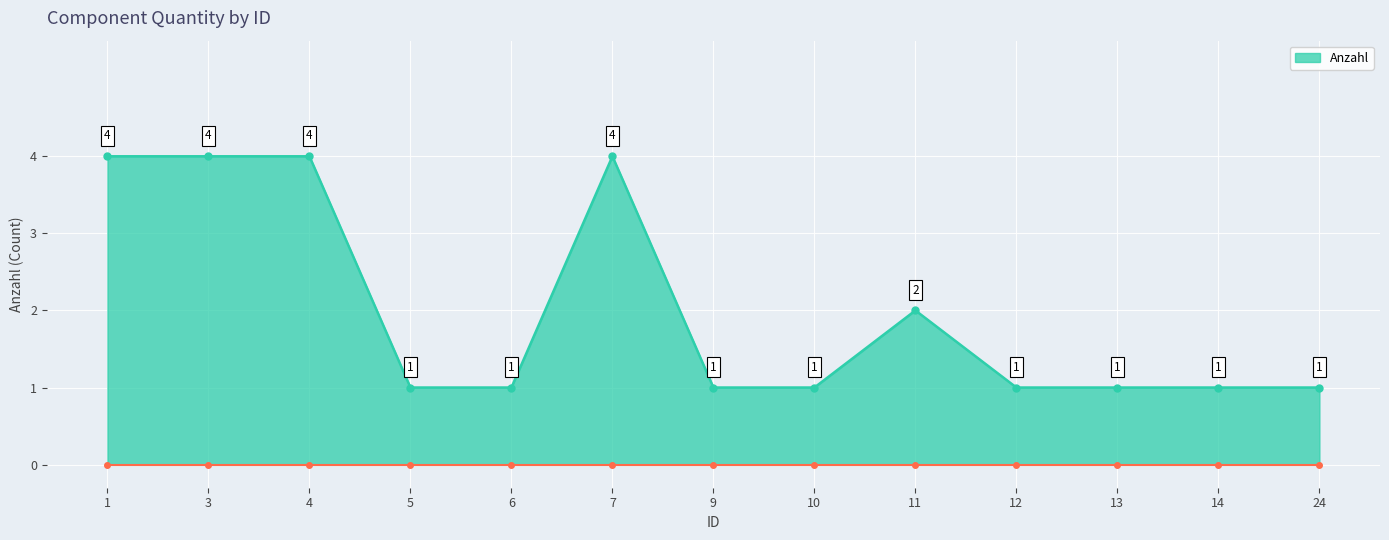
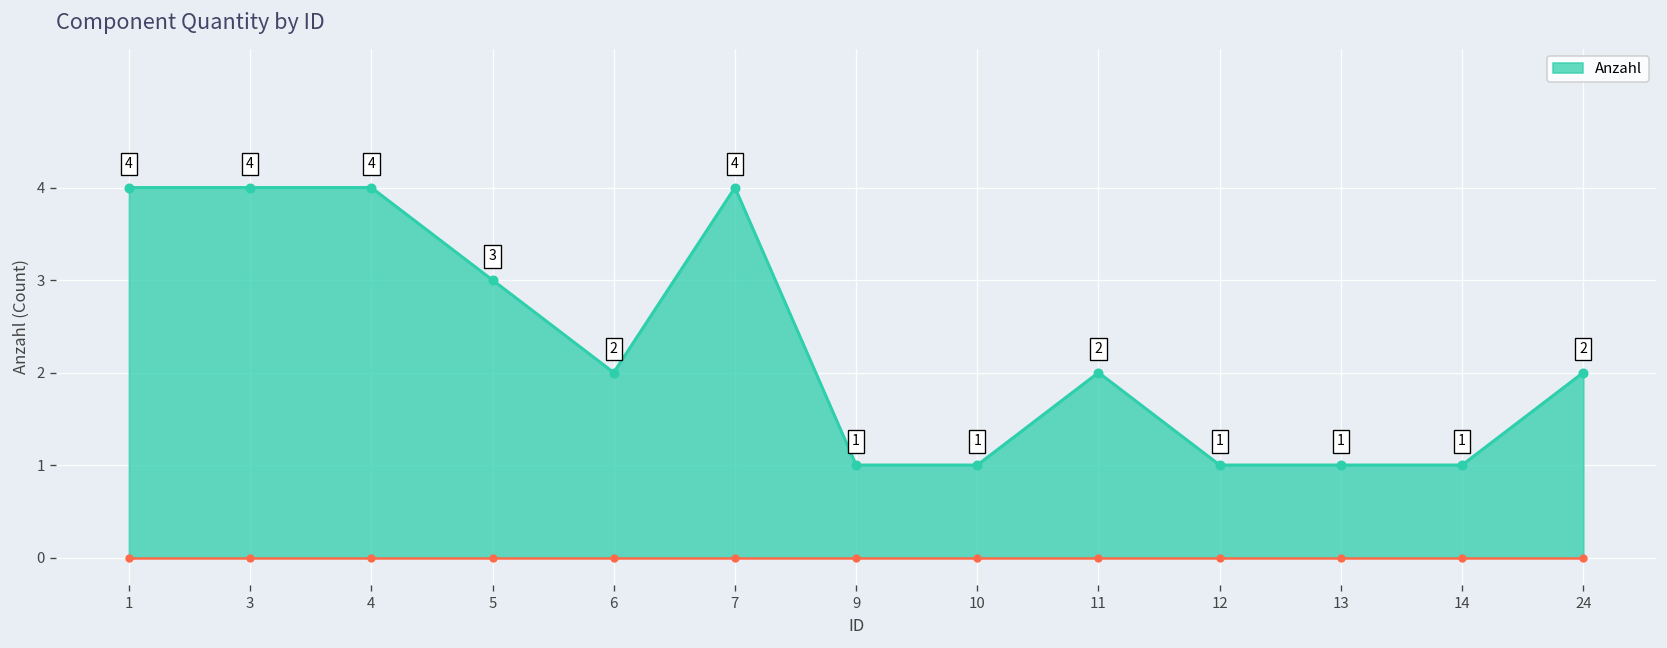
  {
    "Anzahl": {
-     "5": 1,
-     "6": 1,
-     "24": 1
+     "5": 3,
+     "6": 2,
+     "24": 2
    }
  }
